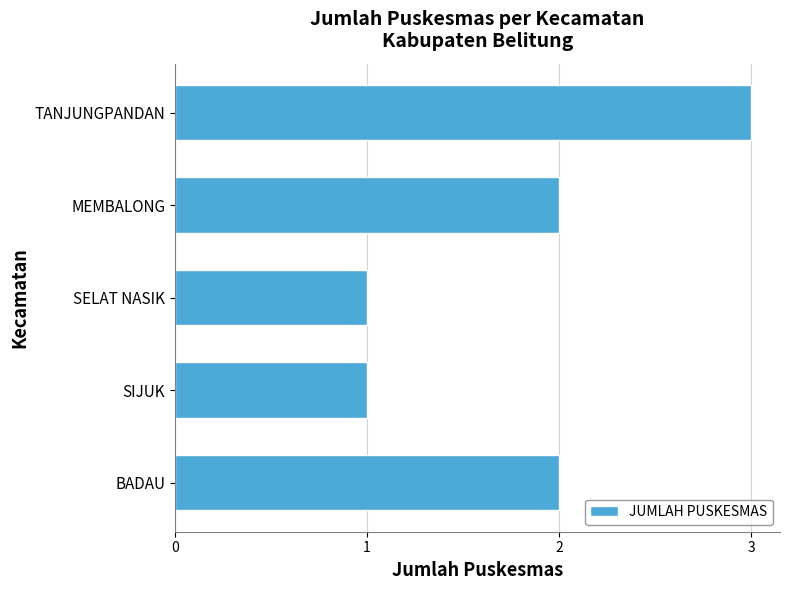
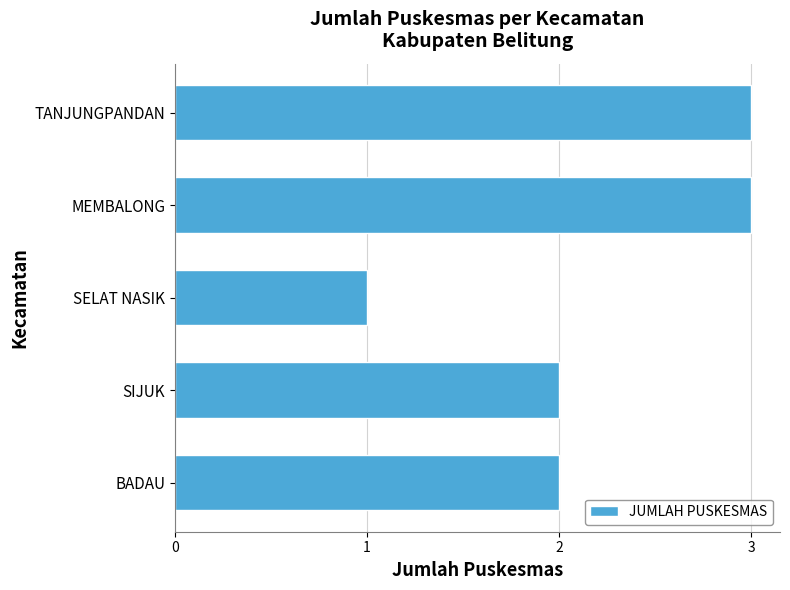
  {
    "TANJUNGPANDAN": 3,
-   "MEMBALONG": 2,
+   "MEMBALONG": 3,
    "SELAT NASIK": 1,
-   "SIJUK": 1,
+   "SIJUK": 2,
    "BADAU": 2
  }
